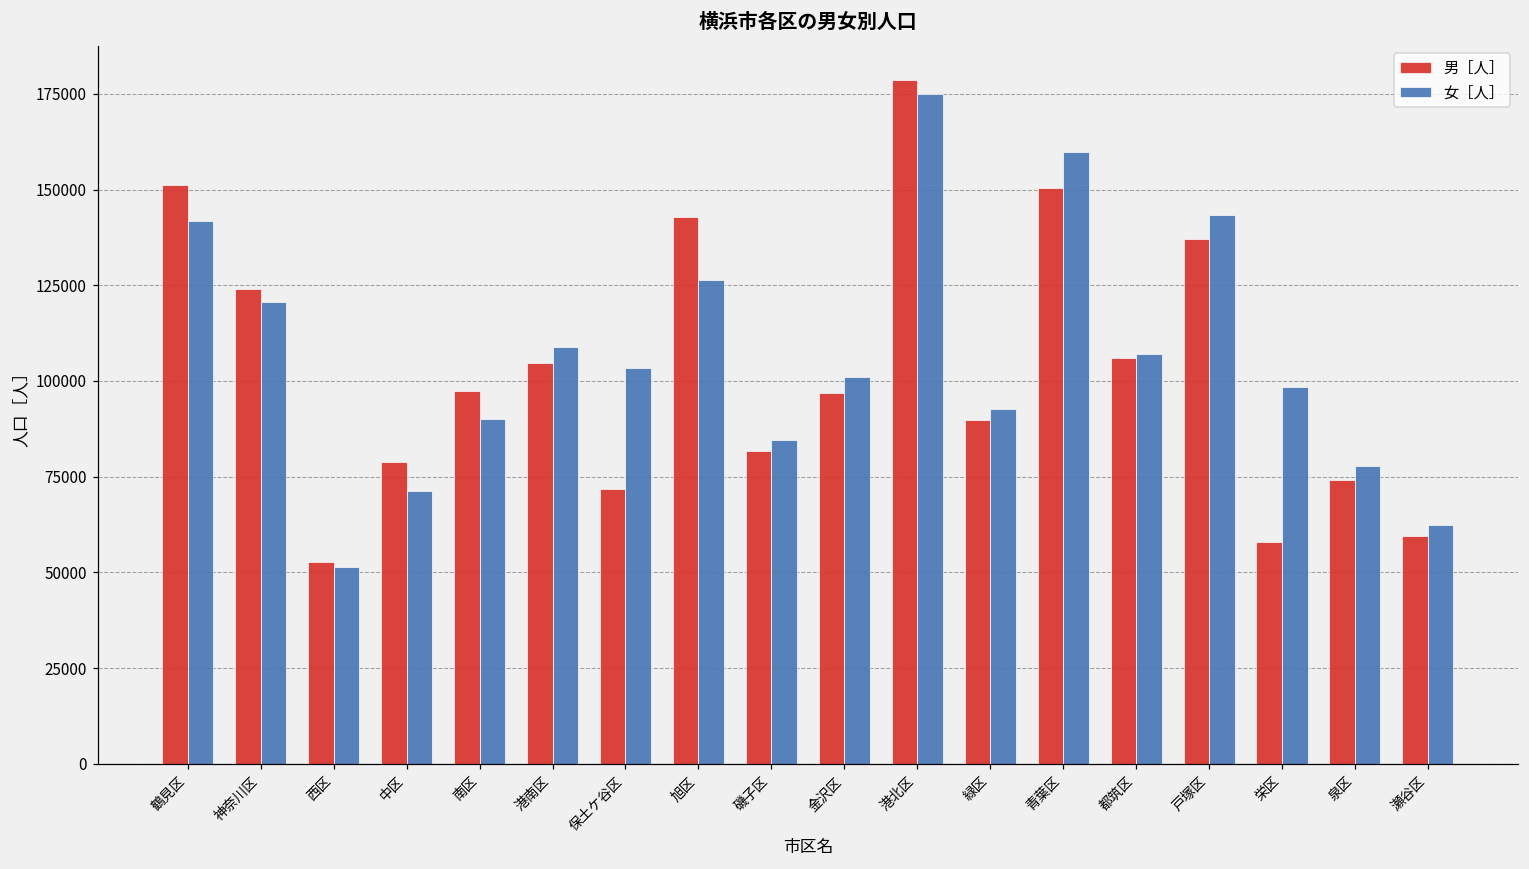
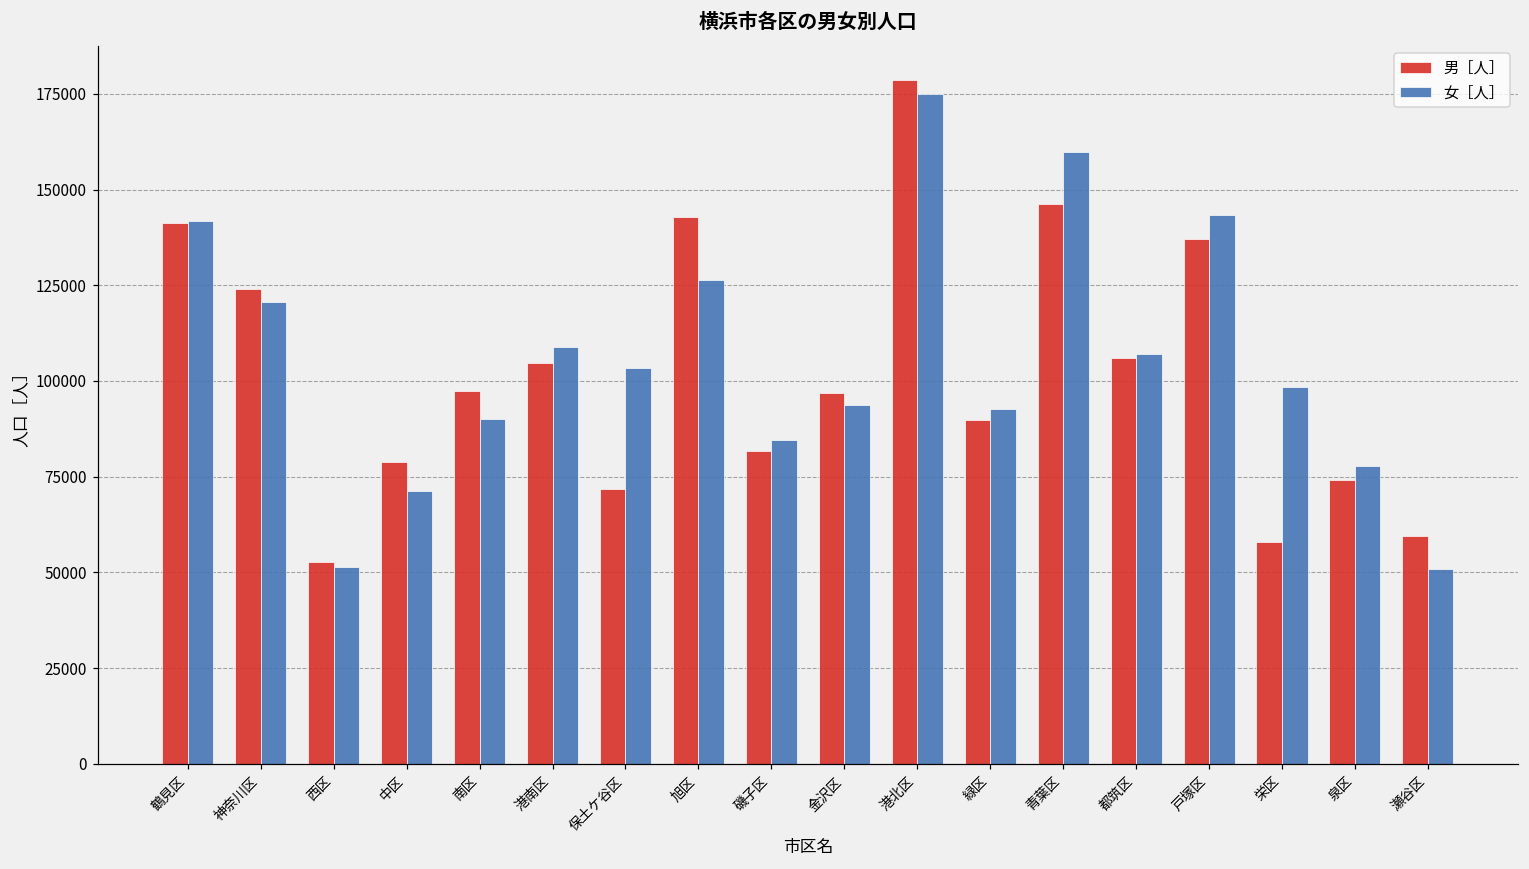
  {
    "男［人］": {
-     "鶴見区": 151000,
+     "鶴見区": 141000,
      "神奈川区": 124000,
      "西区": 53000,
      "中区": 79000,
      "南区": 97000,
      "港南区": 105000,
      "保土ケ谷区": 72000,
      "旭区": 143000,
      "磯子区": 82000,
      "金沢区": 97000,
      "港北区": 179000,
      "緑区": 90000,
-     "青葉区": 150000,
+     "青葉区": 146000,
      "都筑区": 106000,
      "戸塚区": 137000,
      "栄区": 58000,
      "泉区": 74000,
      "瀬谷区": 59000
    },
    "女［人］": {
      "鶴見区": 142000,
      "神奈川区": 121000,
      "西区": 51000,
      "中区": 71000,
      "南区": 90000,
      "港南区": 109000,
      "保土ケ谷区": 103000,
      "旭区": 126000,
      "磯子区": 84000,
-     "金沢区": 101000,
+     "金沢区": 94000,
      "港北区": 175000,
      "緑区": 93000,
      "青葉区": 160000,
      "都筑区": 107000,
      "戸塚区": 143000,
      "栄区": 98000,
      "泉区": 78000,
-     "瀬谷区": 62000
+     "瀬谷区": 51000
    }
  }
